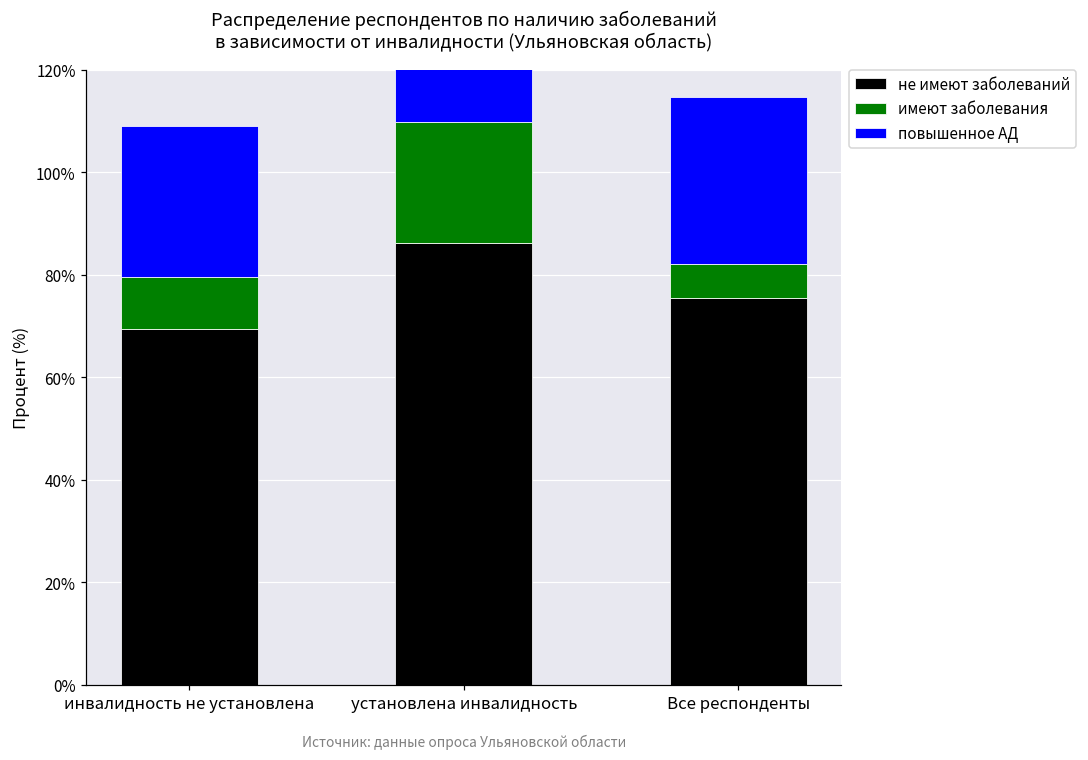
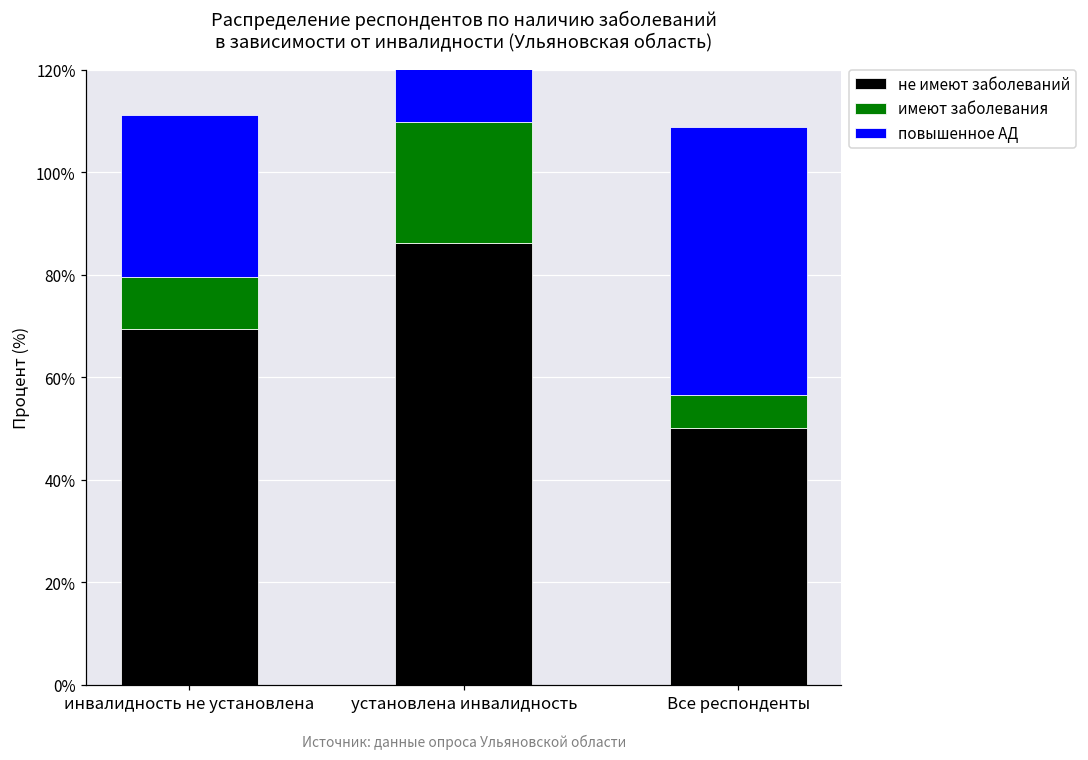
  {
    "не имеют заболеваний": {
      "инвалидность не установлена": "69%",
      "установлена инвалидность": "86%",
-     "Все респонденты": "76%"
+     "Все респонденты": "50%"
    },
    "имеют заболевания": {
      "инвалидность не установлена": "10%",
      "установлена инвалидность": "24%",
      "Все респонденты": "7%"
    },
    "повышенное АД": {
-     "инвалидность не установлена": "29%",
-     "Все респонденты": "32%"
+     "инвалидность не установлена": "31%",
+     "Все респонденты": "52%"
    }
  }
